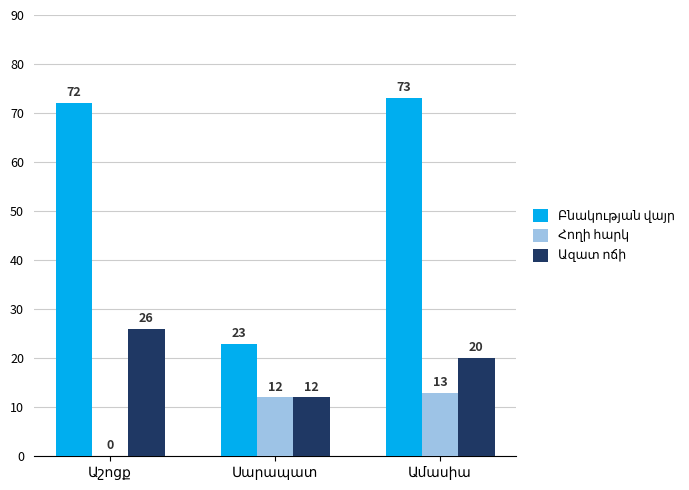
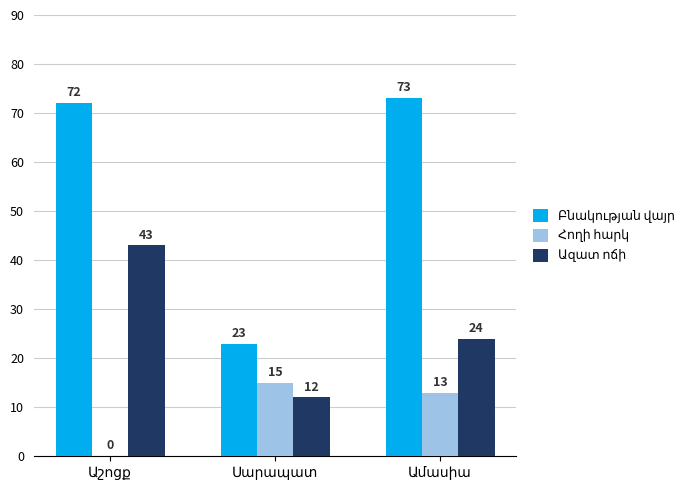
  {
    "Բնակության վայր": {
      "Աշոցք": 72,
      "Սարապատ": 23,
      "Ամասիա": 73
    },
    "Հողի հարկ": {
      "Աշոցք": 0,
-     "Սարապատ": 12,
+     "Սարապատ": 15,
      "Ամասիա": 13
    },
    "Ազատ ոճի": {
-     "Աշոցք": 26,
+     "Աշոցք": 43,
      "Սարապատ": 12,
-     "Ամասիա": 20
+     "Ամասիա": 24
    }
  }
